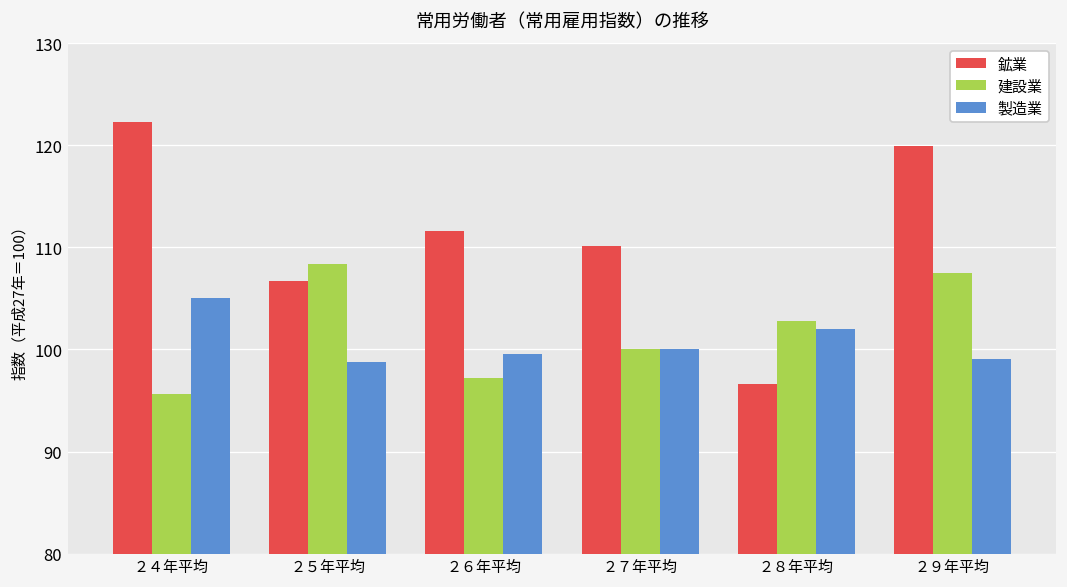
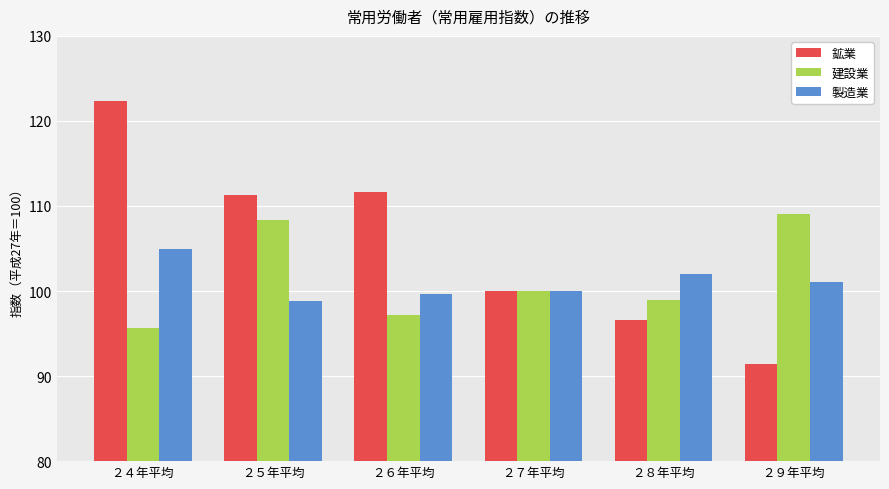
  {
    "鉱業": {
      "２４年平均": 122,
-     "２５年平均": 107,
+     "２５年平均": 111,
      "２６年平均": 112,
-     "２７年平均": 110,
+     "２７年平均": 100,
      "２８年平均": 97,
-     "２９年平均": 120
+     "２９年平均": 91
    },
    "建設業": {
      "２４年平均": 96,
      "２５年平均": 108,
      "２６年平均": 97,
      "２７年平均": 100,
-     "２８年平均": 103,
-     "２９年平均": 108
+     "２８年平均": 99,
+     "２９年平均": 109
    },
    "製造業": {
      "２４年平均": 105,
      "２５年平均": 99,
      "２６年平均": 100,
      "２７年平均": 100,
      "２８年平均": 102,
-     "２９年平均": 99
+     "２９年平均": 101
    }
  }
